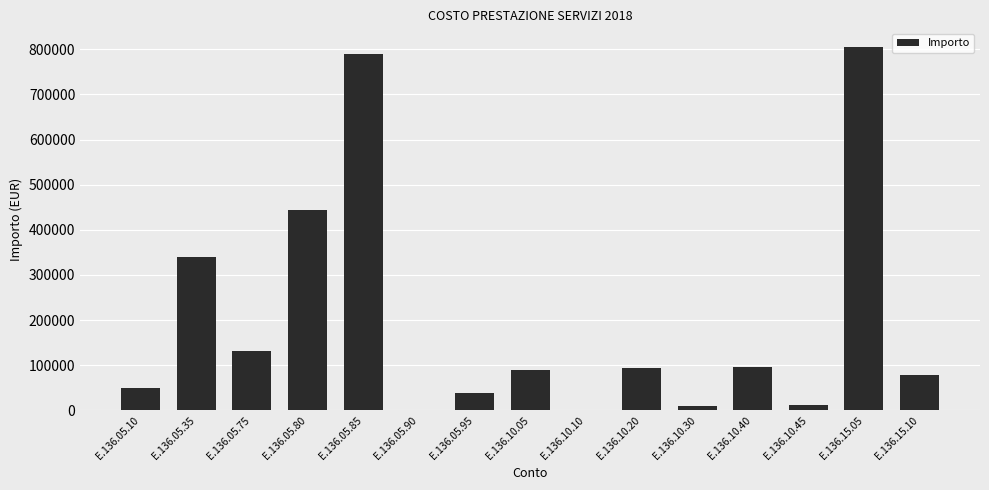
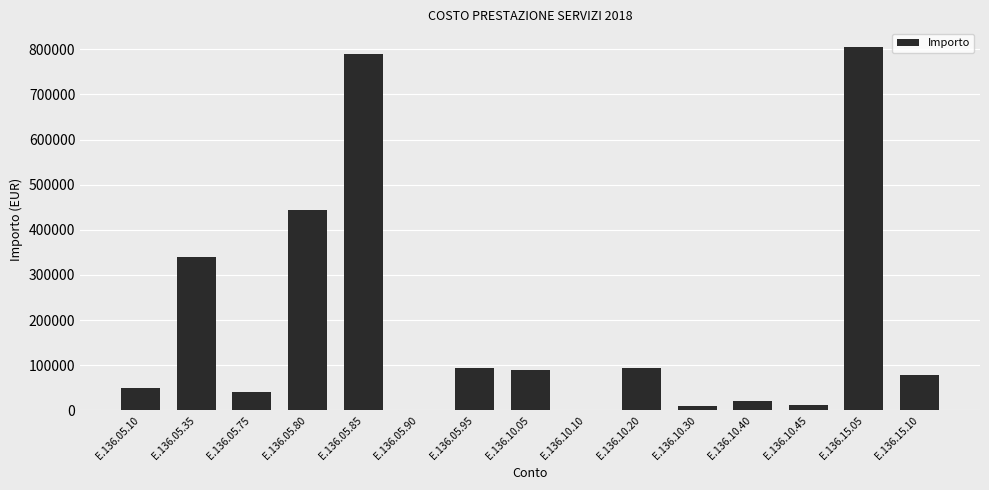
  {
    "E.136.05.10": 50000,
    "E.136.05.35": 340000,
-   "E.136.05.75": 130000,
+   "E.136.05.75": 40000,
    "E.136.05.80": 440000,
    "E.136.05.85": 790000,
-   "E.136.05.95": 40000,
+   "E.136.05.95": 90000,
    "E.136.10.05": 90000,
    "E.136.10.20": 90000,
    "E.136.10.30": 10000,
-   "E.136.10.40": 100000,
+   "E.136.10.40": 20000,
    "E.136.10.45": 10000,
    "E.136.15.05": 810000,
    "E.136.15.10": 80000
  }
